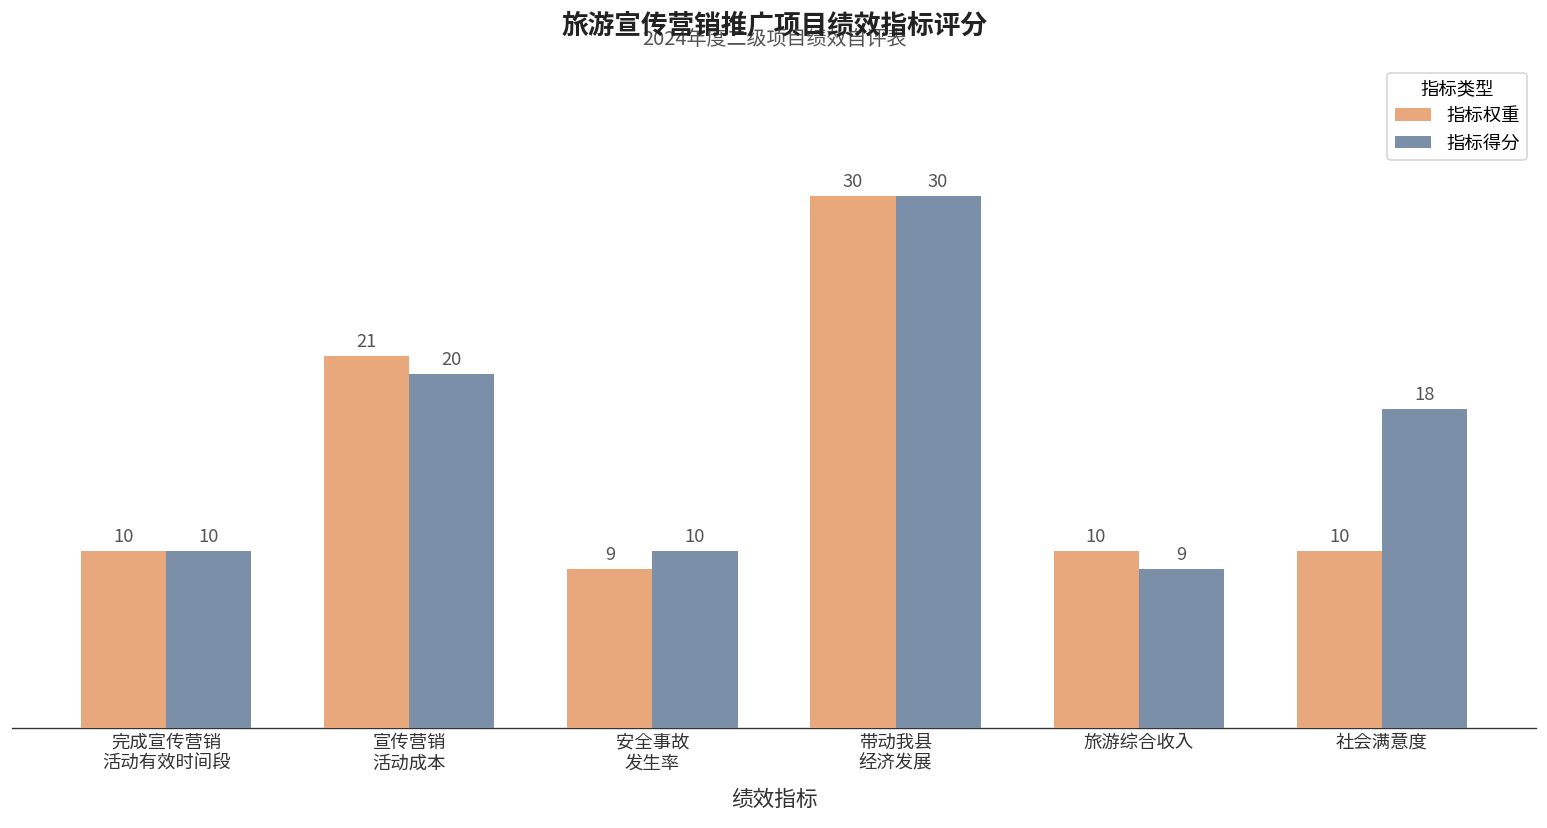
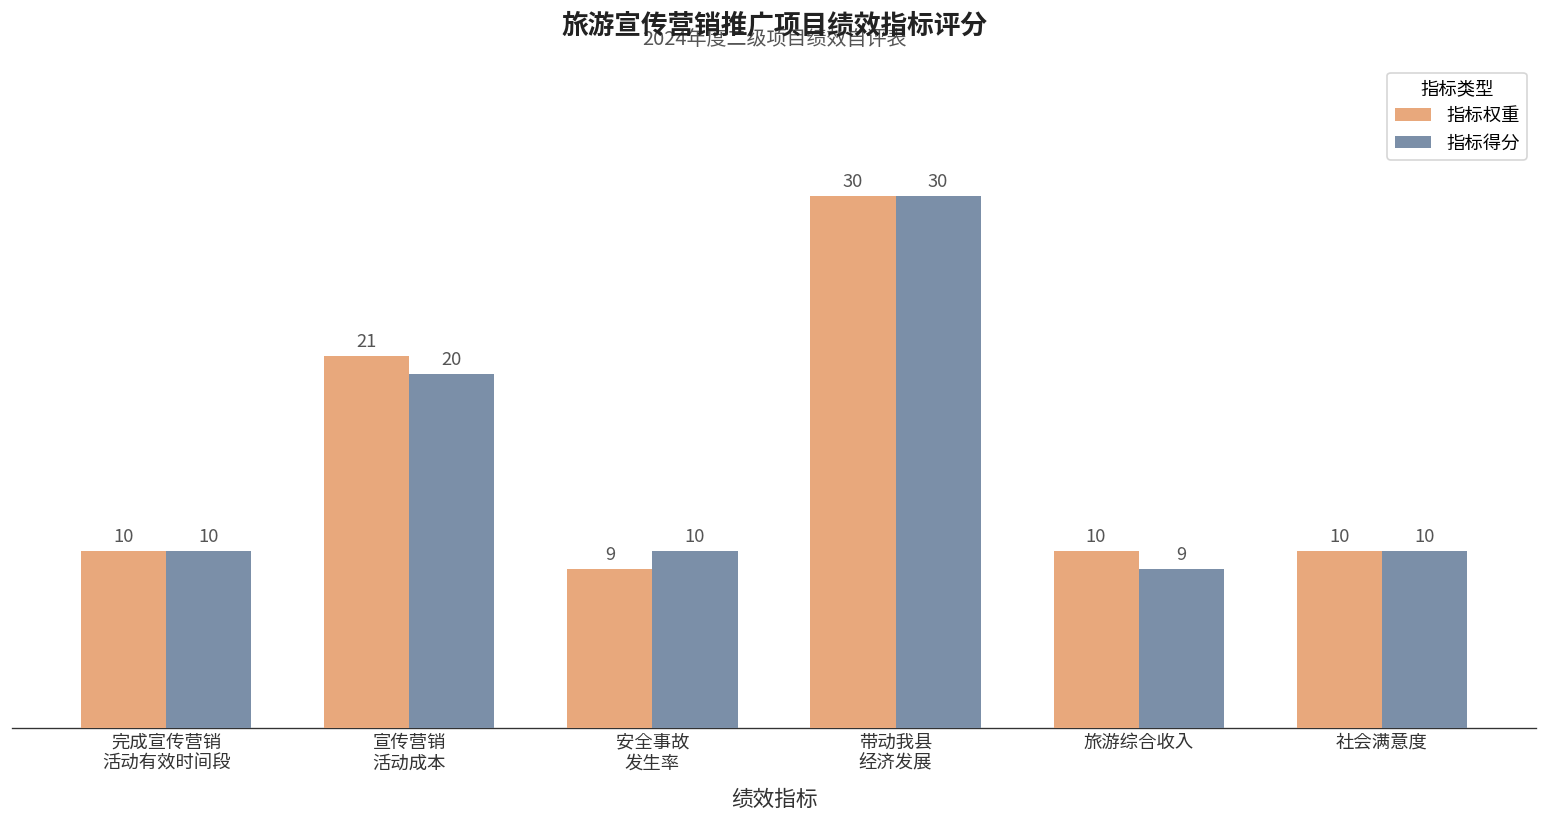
  {
    "指标权重": {
      "完成宣传营销 活动有效时间段": 10,
      "宣传营销 活动成本": 21,
      "安全事故 发生率": 9,
      "带动我县 经济发展": 30,
      "旅游综合收入": 10,
      "社会满意度": 10
    },
    "指标得分": {
      "完成宣传营销 活动有效时间段": 10,
      "宣传营销 活动成本": 20,
      "安全事故 发生率": 10,
      "带动我县 经济发展": 30,
      "旅游综合收入": 9,
-     "社会满意度": 18
+     "社会满意度": 10
    }
  }
